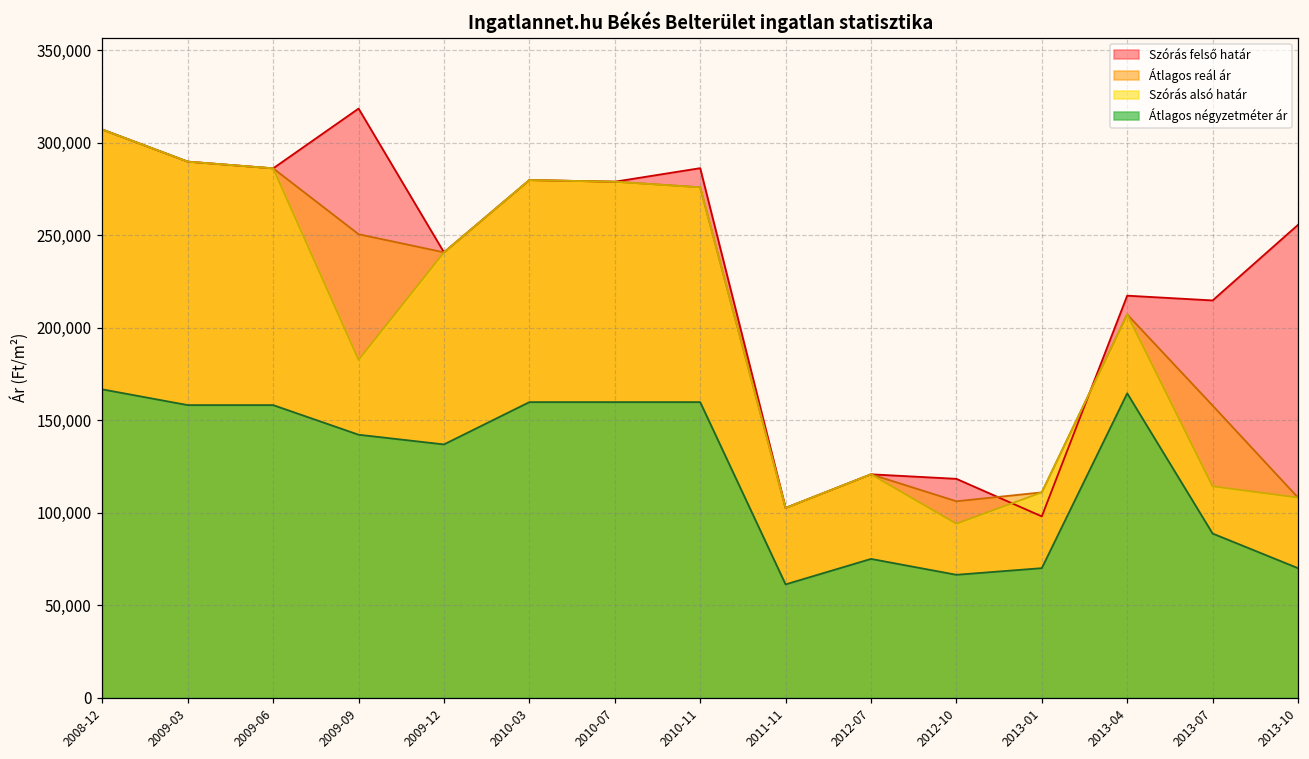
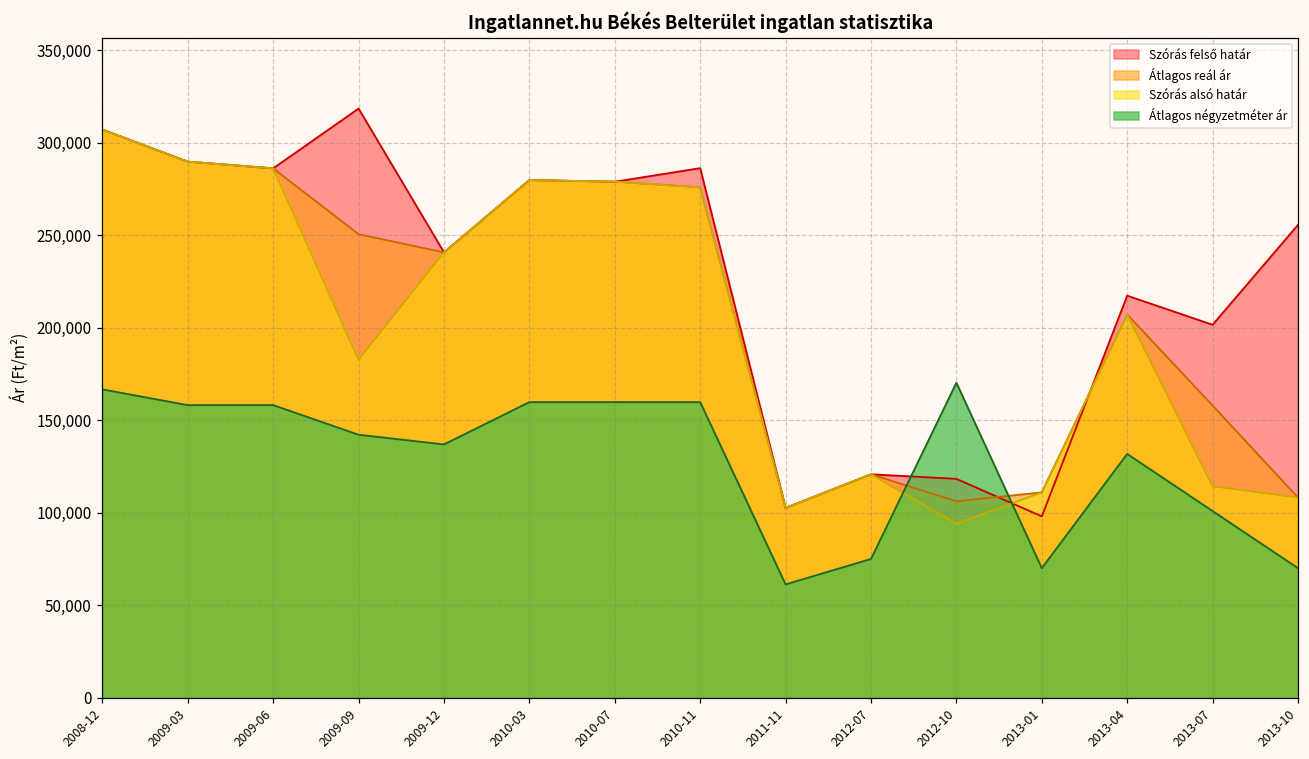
  {
    "Szórás felső határ": {
      "2009-09": "318,000",
      "2010-11": "286,000",
      "2012-10": "118,000",
      "2013-01": "98,000",
      "2013-04": "217,000",
-     "2013-07": "215,000",
+     "2013-07": "202,000",
      "2013-10": "256,000"
    },
    "Átlagos négyzetméter ár": {
      "2008-12": "167,000",
      "2009-03": "158,000",
      "2009-06": "158,000",
      "2009-09": "142,000",
      "2009-12": "137,000",
      "2010-03": "160,000",
      "2010-07": "160,000",
      "2010-11": "160,000",
      "2011-11": "61,000",
      "2012-07": "75,000",
-     "2012-10": "66,000",
+     "2012-10": "170,000",
      "2013-01": "70,000",
-     "2013-04": "165,000",
-     "2013-07": "89,000",
+     "2013-04": "132,000",
+     "2013-07": "101,000",
      "2013-10": "70,000"
    }
  }
